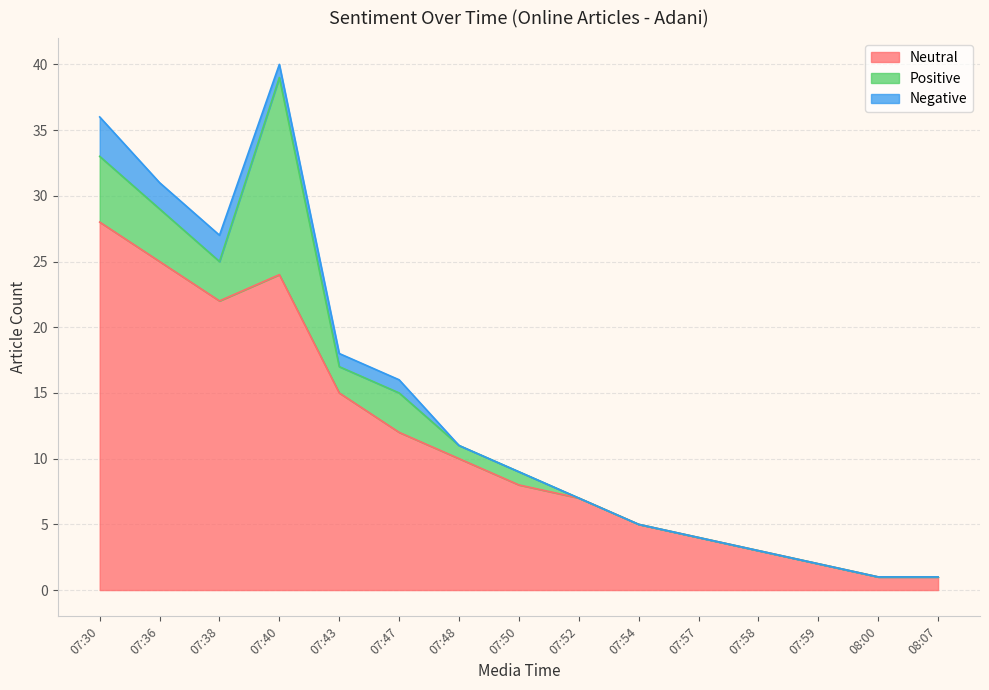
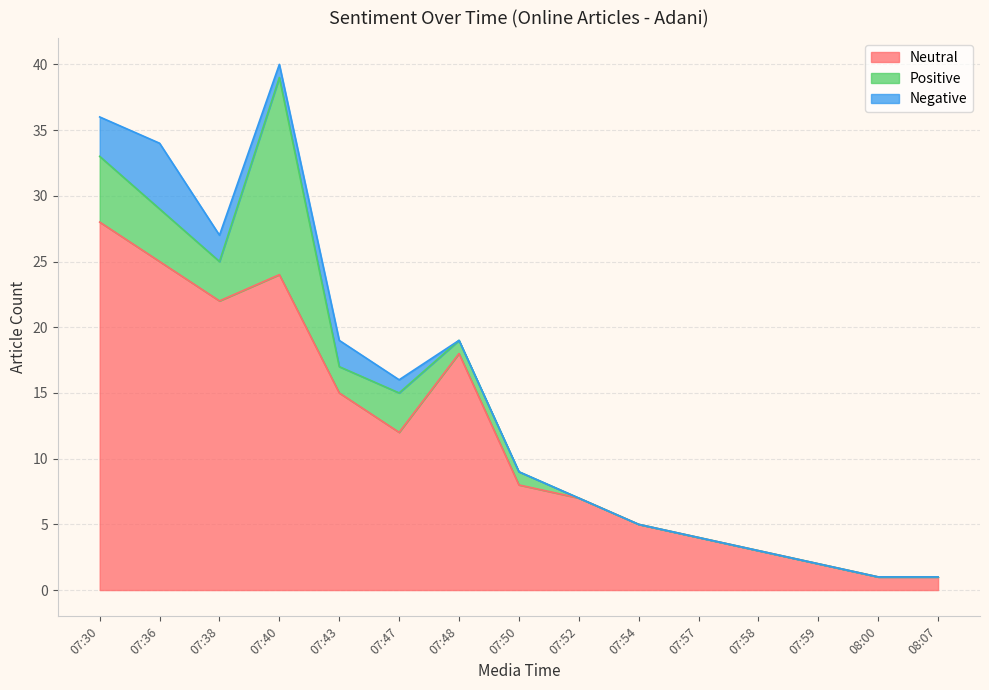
  {
    "Neutral": {
      "07:30": 28,
      "07:36": 25,
      "07:38": 22,
      "07:40": 24,
      "07:43": 15,
      "07:47": 12,
-     "07:48": 10,
+     "07:48": 18,
      "07:50": 8
    },
    "Positive": {
      "07:30": 5,
      "07:36": 4,
      "07:38": 3,
      "07:40": 15,
      "07:43": 2,
      "07:47": 3
    },
    "Negative": {
      "07:30": 3,
-     "07:36": 2,
+     "07:36": 5,
      "07:38": 2,
      "07:40": 1,
-     "07:43": 1,
+     "07:43": 2,
      "07:47": 1
    }
  }
